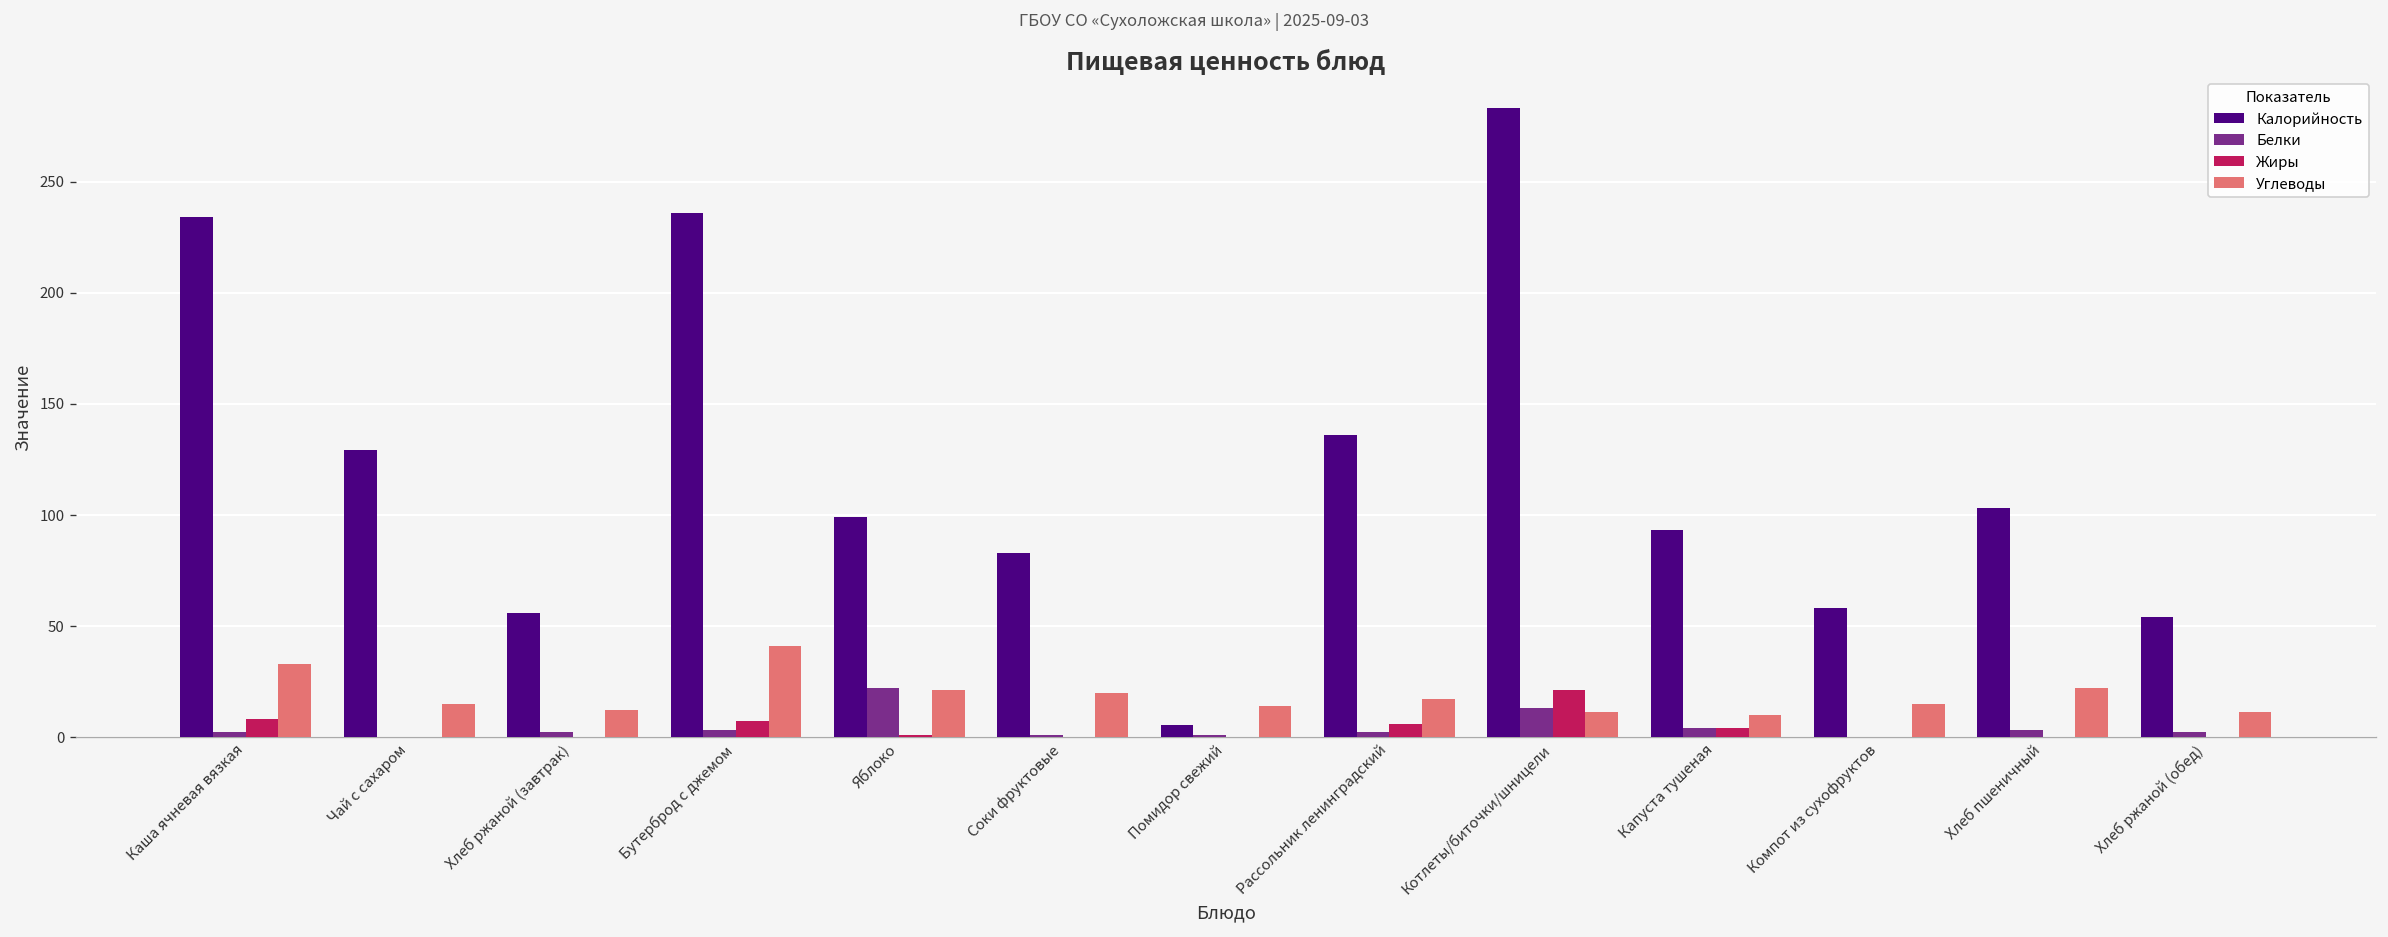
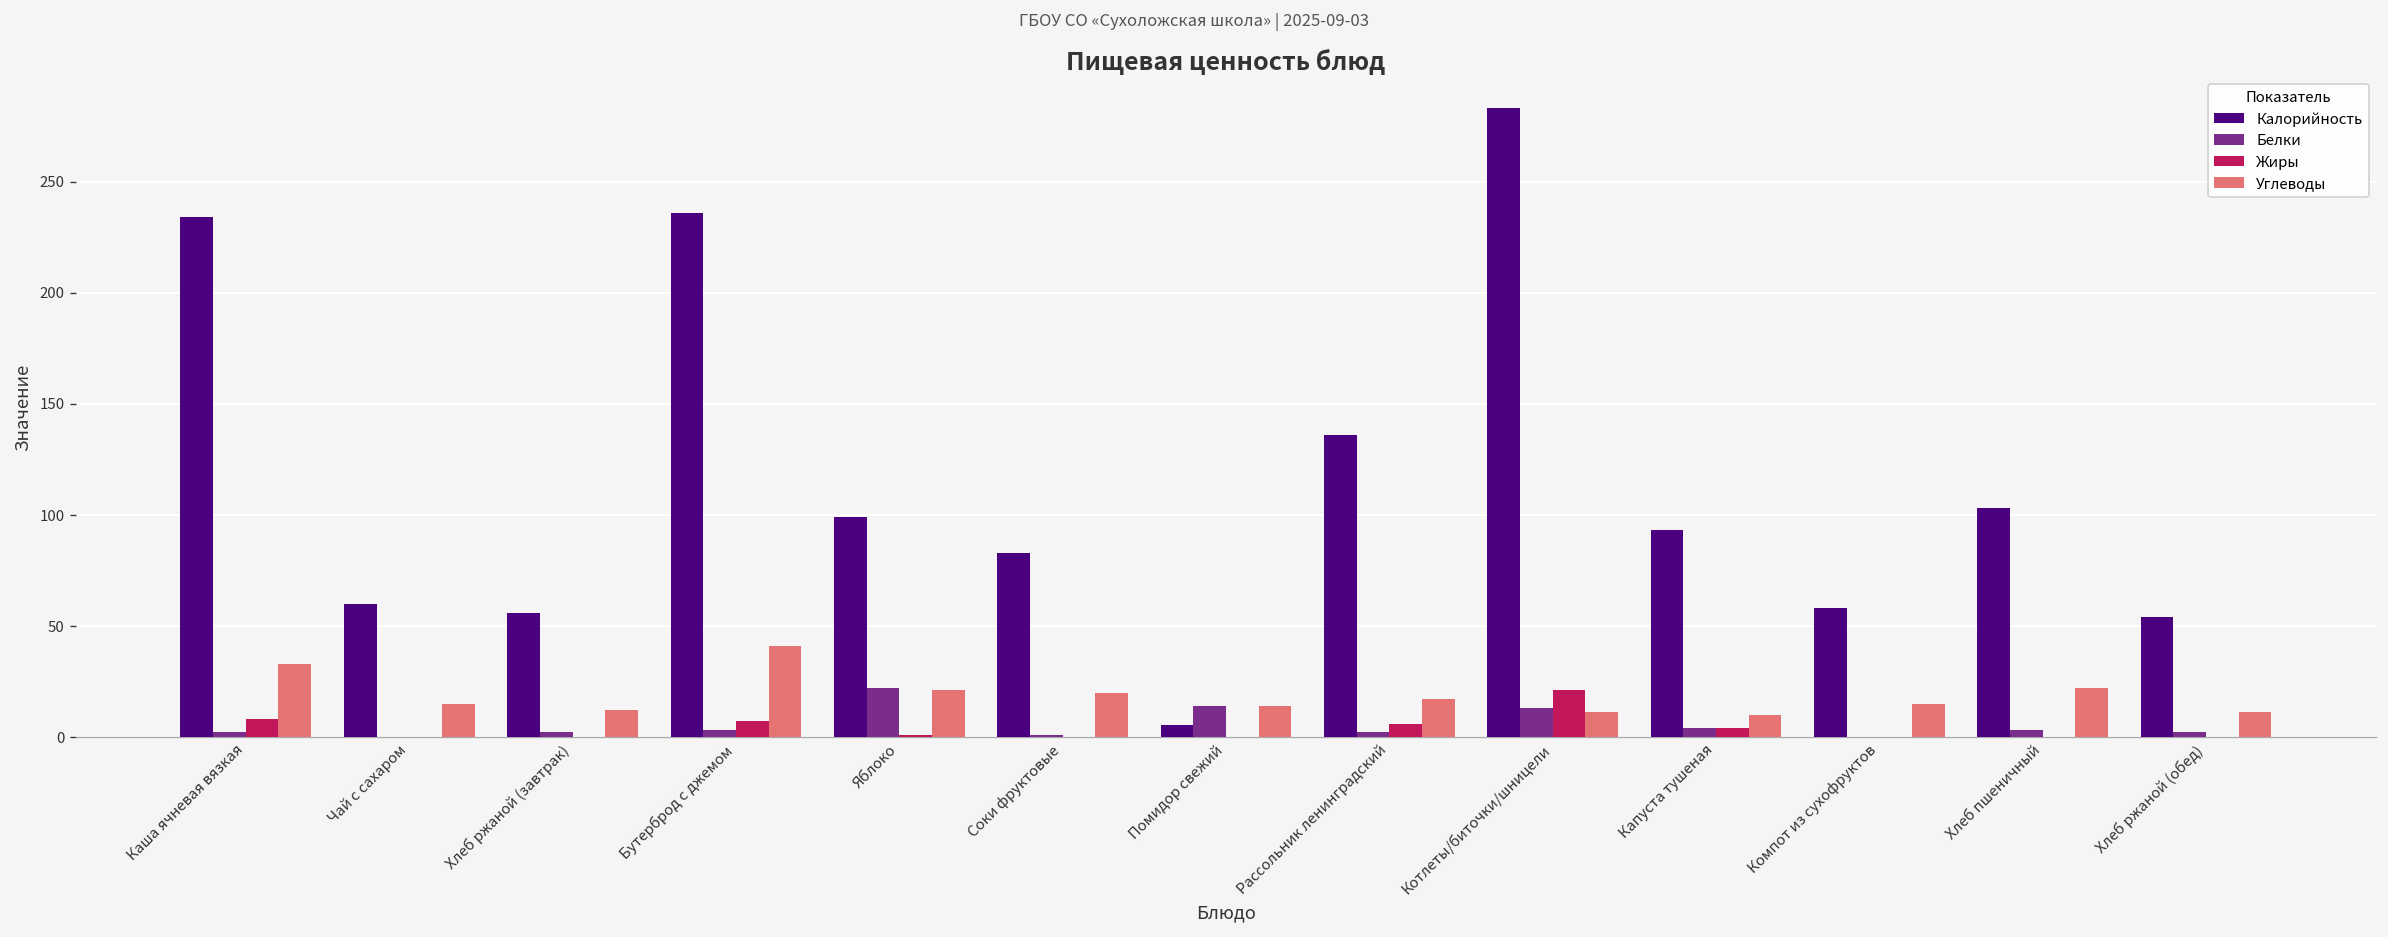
  {
    "Калорийность": {
      "Каша ячневая вязкая": 234,
-     "Чай с сахаром": 129,
+     "Чай с сахаром": 60,
      "Хлеб ржаной (завтрак)": 56,
      "Бутерброд с джемом": 236,
      "Яблоко": 99,
      "Соки фруктовые": 83,
      "Помидор свежий": 5,
      "Рассольник ленинградский": 136,
      "Котлеты/биточки/шницели": 283,
      "Капуста тушеная": 93,
      "Компот из сухофруктов": 58,
      "Хлеб пшеничный": 103,
      "Хлеб ржаной (обед)": 54
    },
    "Белки": {
      "Каша ячневая вязкая": 2,
      "Чай с сахаром": 0,
      "Хлеб ржаной (завтрак)": 2,
      "Бутерброд с джемом": 3,
      "Яблоко": 22,
-     "Помидор свежий": 1,
+     "Помидор свежий": 14,
      "Рассольник ленинградский": 2,
      "Котлеты/биточки/шницели": 13,
      "Капуста тушеная": 4,
      "Компот из сухофруктов": 0,
      "Хлеб пшеничный": 3,
      "Хлеб ржаной (обед)": 2
    },
    "Жиры": {
      "Каша ячневая вязкая": 8,
      "Чай с сахаром": 0,
      "Хлеб ржаной (завтрак)": 0,
      "Бутерброд с джемом": 7,
      "Соки фруктовые": 0,
      "Помидор свежий": 0,
      "Рассольник ленинградский": 6,
      "Котлеты/биточки/шницели": 21,
      "Капуста тушеная": 4,
      "Компот из сухофруктов": 0,
      "Хлеб пшеничный": 0,
      "Хлеб ржаной (обед)": 0
    },
    "Углеводы": {
      "Каша ячневая вязкая": 33,
      "Чай с сахаром": 15,
      "Хлеб ржаной (завтрак)": 12,
      "Бутерброд с джемом": 41,
      "Яблоко": 21,
      "Соки фруктовые": 20,
      "Помидор свежий": 14,
      "Рассольник ленинградский": 17,
      "Котлеты/биточки/шницели": 11,
      "Капуста тушеная": 10,
      "Компот из сухофруктов": 15,
      "Хлеб пшеничный": 22,
      "Хлеб ржаной (обед)": 11
    }
  }
